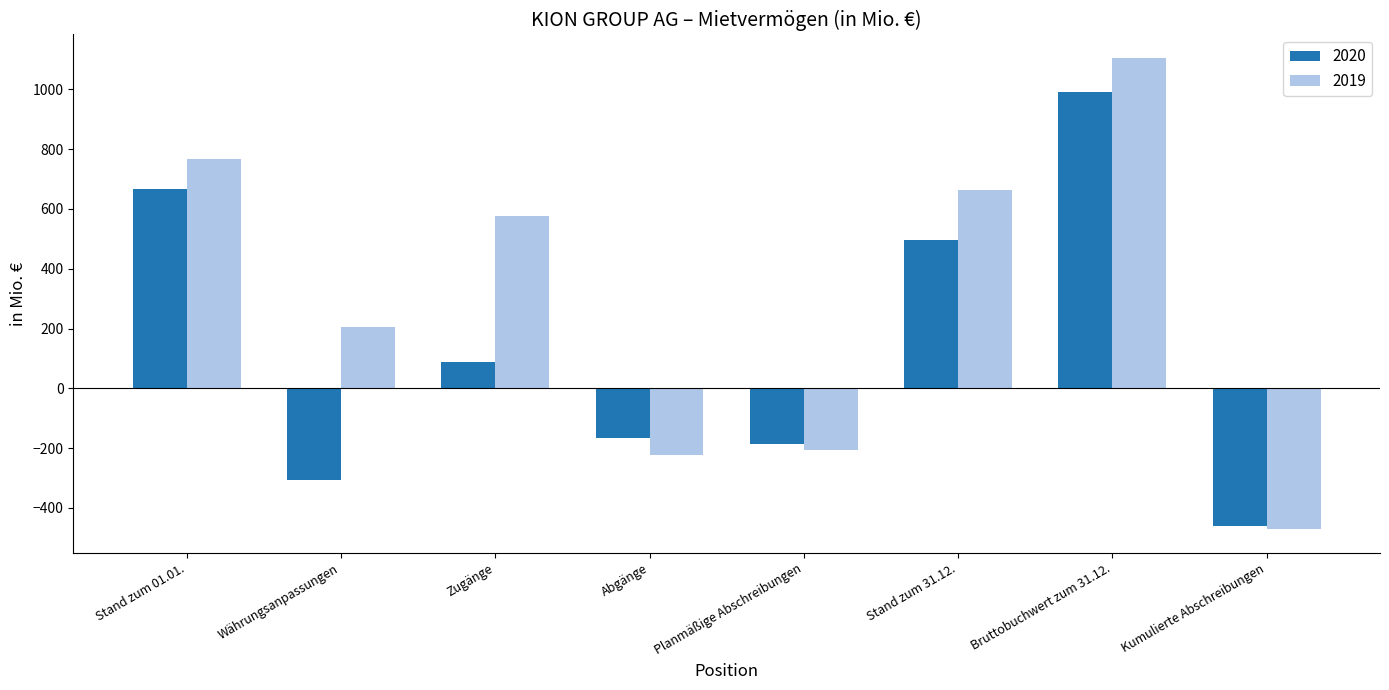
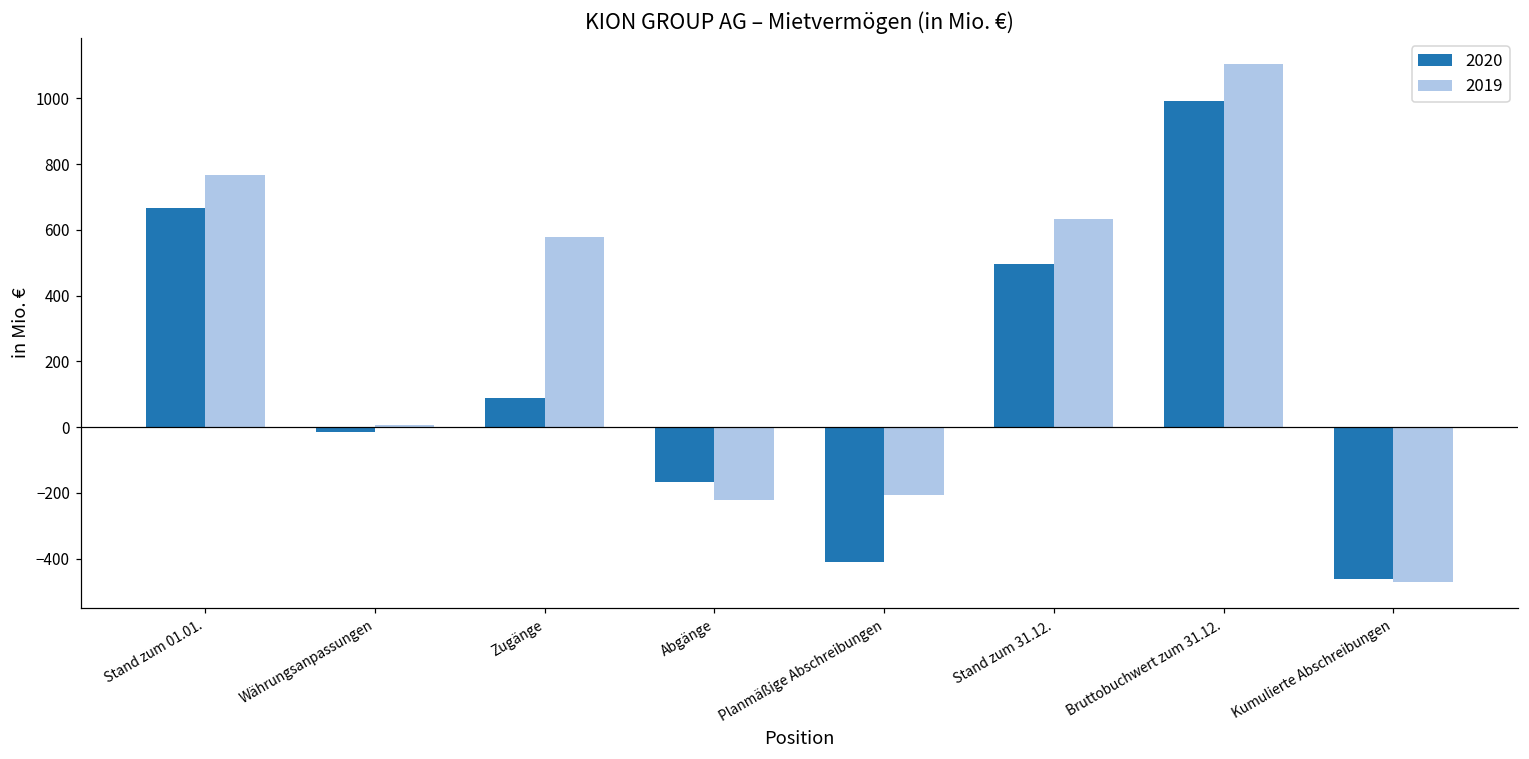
  {
    "2020": {
      "Stand zum 01.01.": 670,
-     "Währungsanpassungen": -310,
+     "Währungsanpassungen": -20,
      "Zugänge": 90,
      "Abgänge": -170,
-     "Planmäßige Abschreibungen": -190,
+     "Planmäßige Abschreibungen": -410,
      "Stand zum 31.12.": 500,
      "Bruttobuchwert zum 31.12.": 990,
      "Kumulierte Abschreibungen": -460
    },
    "2019": {
      "Stand zum 01.01.": 770,
-     "Währungsanpassungen": 200,
+     "Währungsanpassungen": 10,
      "Zugänge": 580,
      "Abgänge": -220,
      "Planmäßige Abschreibungen": -210,
-     "Stand zum 31.12.": 660,
+     "Stand zum 31.12.": 630,
      "Bruttobuchwert zum 31.12.": 1100,
      "Kumulierte Abschreibungen": -470
    }
  }
